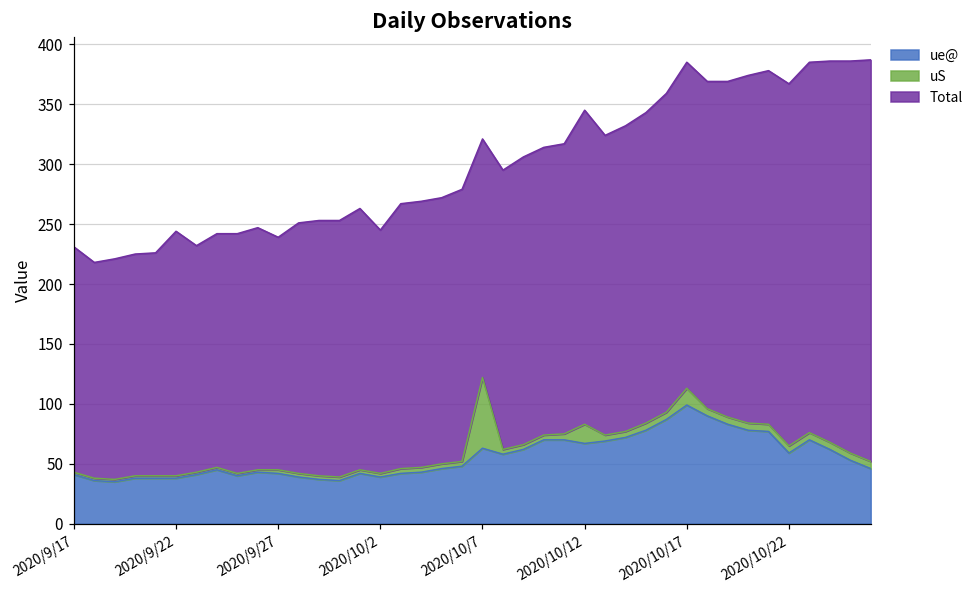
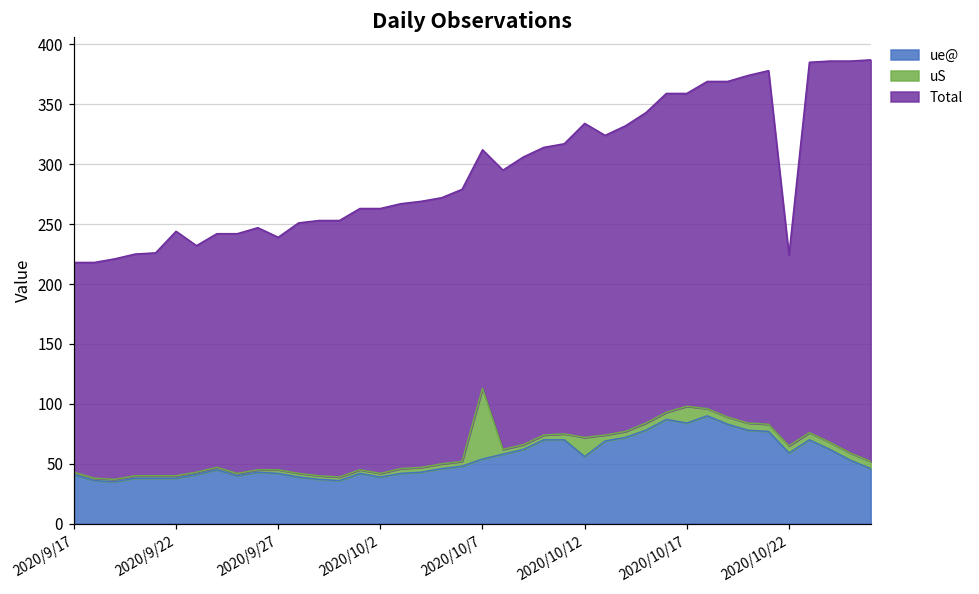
  {
    "ue@": {
      "2020/9/27": 42,
      "2020/10/2": 39,
-     "2020/10/7": 63,
-     "2020/10/12": 67,
-     "2020/10/17": 99,
+     "2020/10/7": 54,
+     "2020/10/12": 56,
+     "2020/10/17": 84,
      "2020/10/22": 59
    },
    "uS": {
      "2020/9/27": 3,
      "2020/10/2": 3,
      "2020/10/7": 59,
      "2020/10/12": 16,
      "2020/10/17": 14,
      "2020/10/22": 6
    },
    "Total": {
-     "2020/9/17": 188,
+     "2020/9/17": 175,
      "2020/9/22": 204,
      "2020/9/27": 194,
-     "2020/10/2": 203,
+     "2020/10/2": 221,
      "2020/10/7": 199,
      "2020/10/12": 262,
-     "2020/10/17": 272,
-     "2020/10/22": 302
+     "2020/10/17": 261,
+     "2020/10/22": 159
    }
  }
